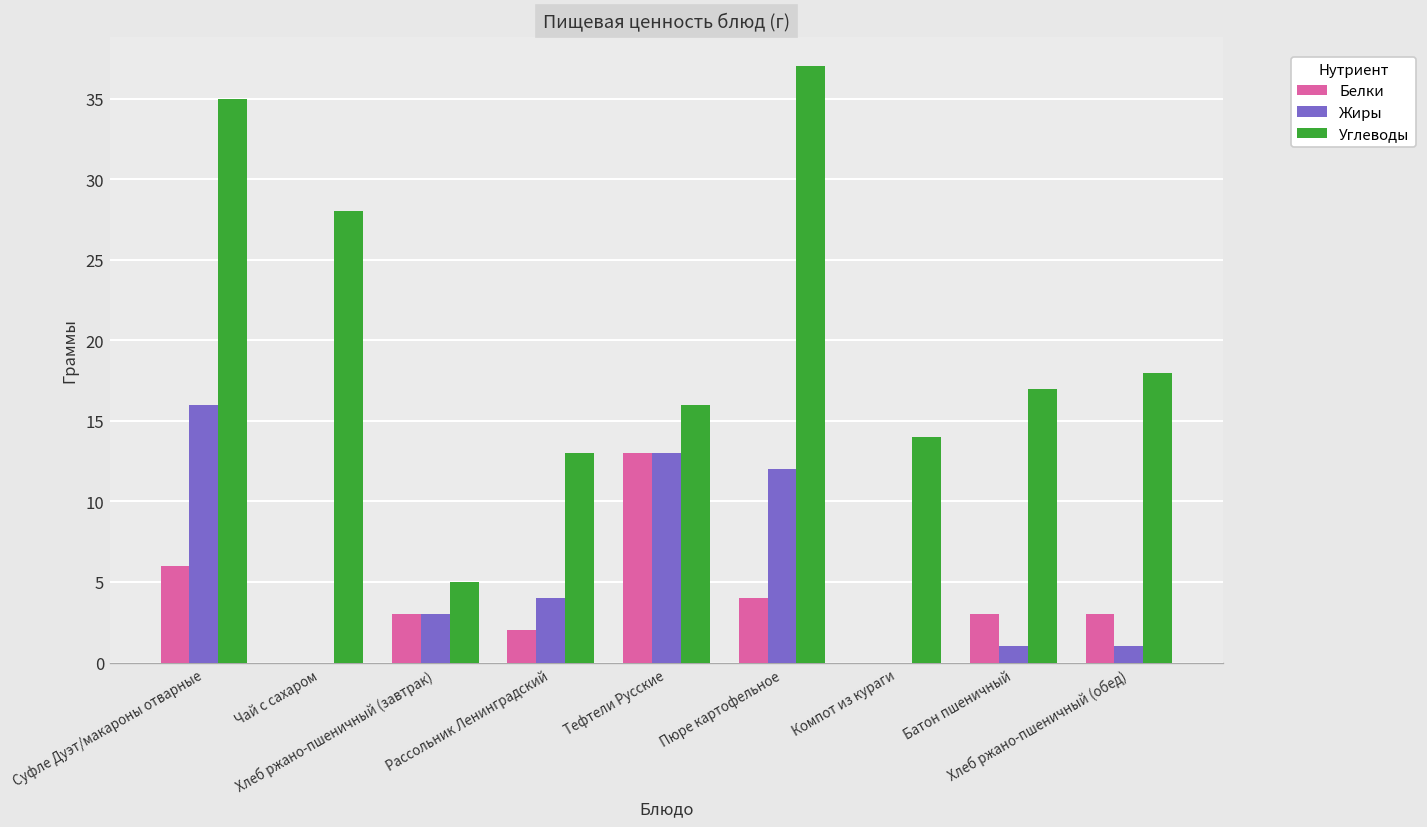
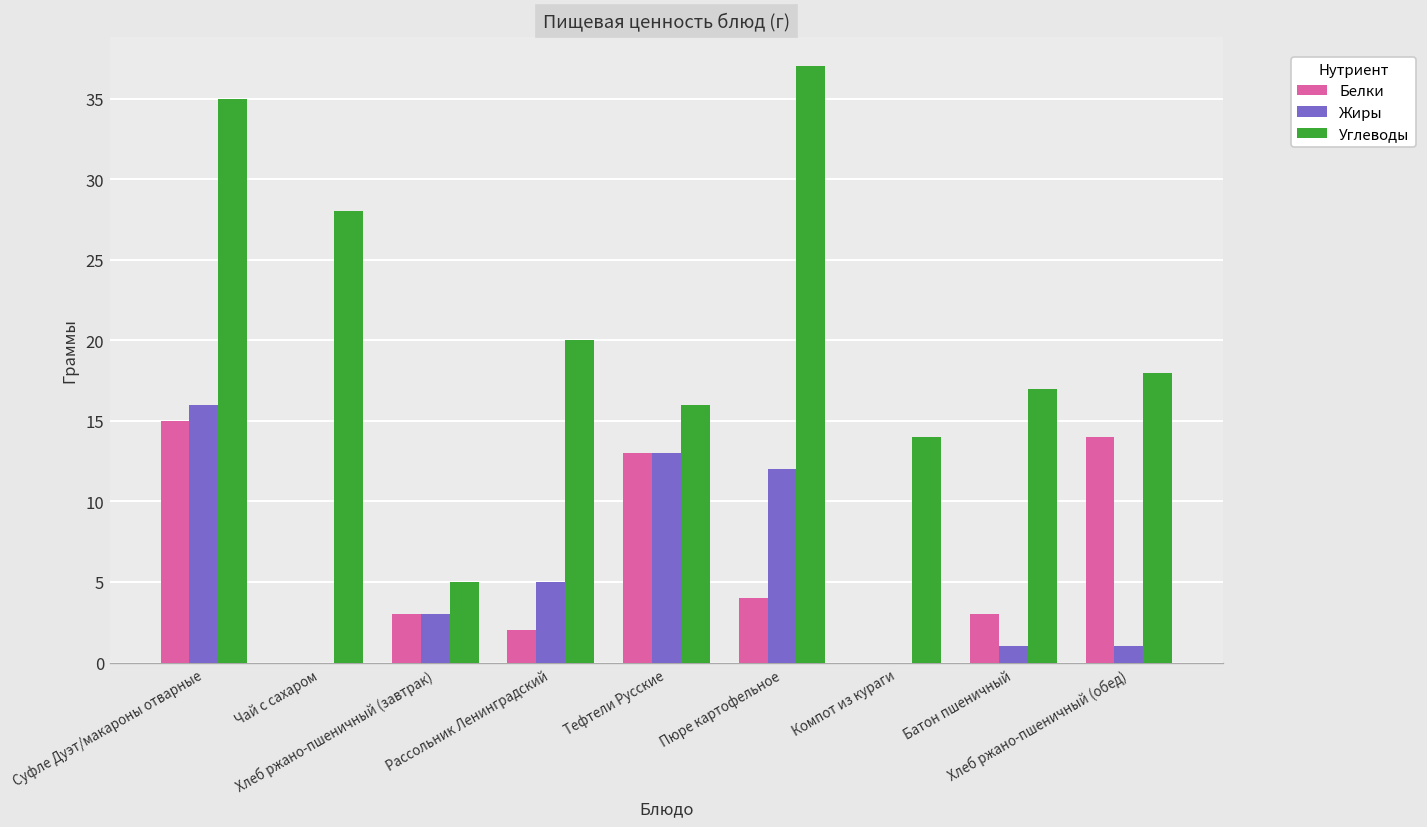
  {
    "Белки": {
-     "Суфле Дуэт/макароны отварные": 6,
+     "Суфле Дуэт/макароны отварные": 15,
      "Чай с сахаром": 0,
      "Хлеб ржано-пшеничный (завтрак)": 3,
      "Рассольник Ленинградский": 2,
      "Тефтели Русские": 13,
      "Пюре картофельное": 4,
      "Компот из кураги": 0,
      "Батон пшеничный": 3,
-     "Хлеб ржано-пшеничный (обед)": 3
+     "Хлеб ржано-пшеничный (обед)": 14
    },
    "Жиры": {
      "Суфле Дуэт/макароны отварные": 16,
      "Чай с сахаром": 0,
      "Хлеб ржано-пшеничный (завтрак)": 3,
-     "Рассольник Ленинградский": 4,
+     "Рассольник Ленинградский": 5,
      "Тефтели Русские": 13,
      "Пюре картофельное": 12,
      "Компот из кураги": 0,
      "Батон пшеничный": 1,
      "Хлеб ржано-пшеничный (обед)": 1
    },
    "Углеводы": {
      "Суфле Дуэт/макароны отварные": 35,
      "Чай с сахаром": 28,
      "Хлеб ржано-пшеничный (завтрак)": 5,
-     "Рассольник Ленинградский": 13,
+     "Рассольник Ленинградский": 20,
      "Тефтели Русские": 16,
      "Пюре картофельное": 37,
      "Компот из кураги": 14,
      "Батон пшеничный": 17,
      "Хлеб ржано-пшеничный (обед)": 18
    }
  }
